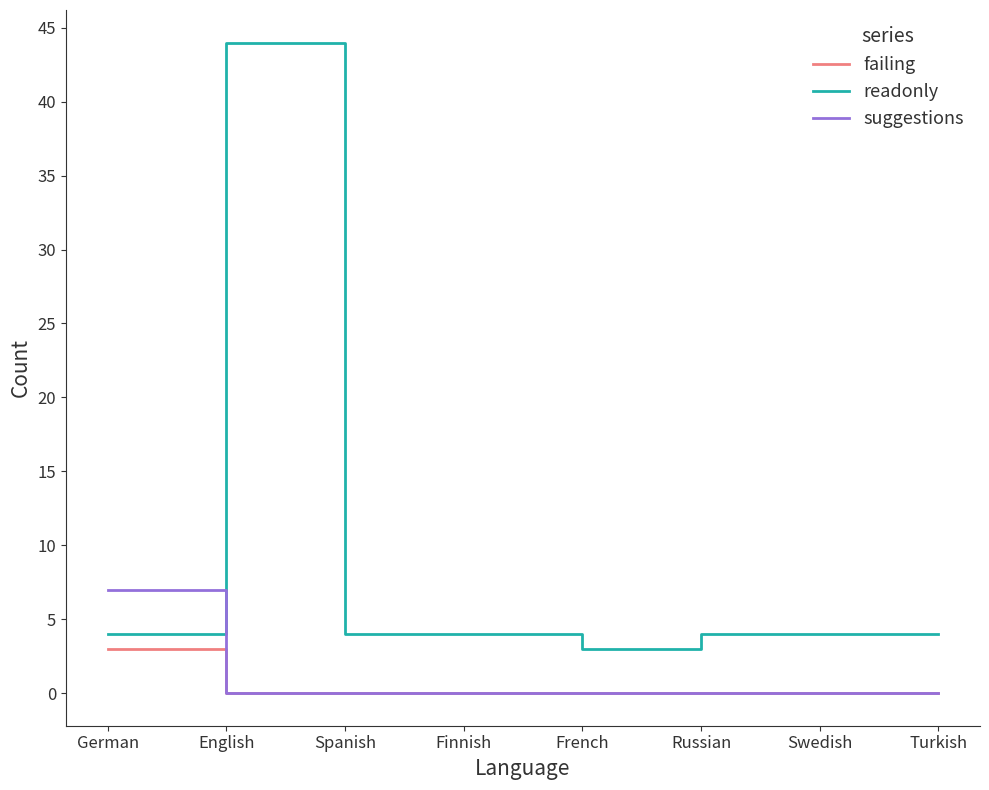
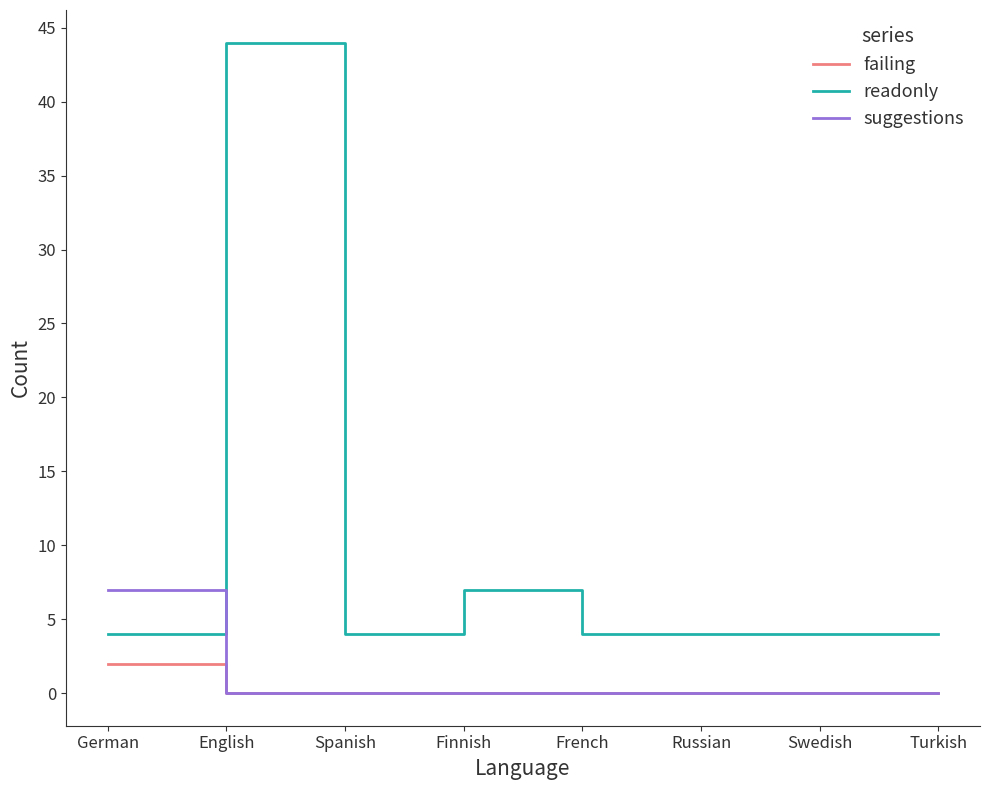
  {
    "failing": {
-     "German": 3
+     "German": 2
    },
    "readonly": {
      "German": 4,
      "English": 44,
      "Spanish": 4,
-     "Finnish": 4,
-     "French": 3,
+     "Finnish": 7,
+     "French": 4,
      "Russian": 4,
      "Swedish": 4,
      "Turkish": 4
    },
    "suggestions": {
      "German": 7
    }
  }
